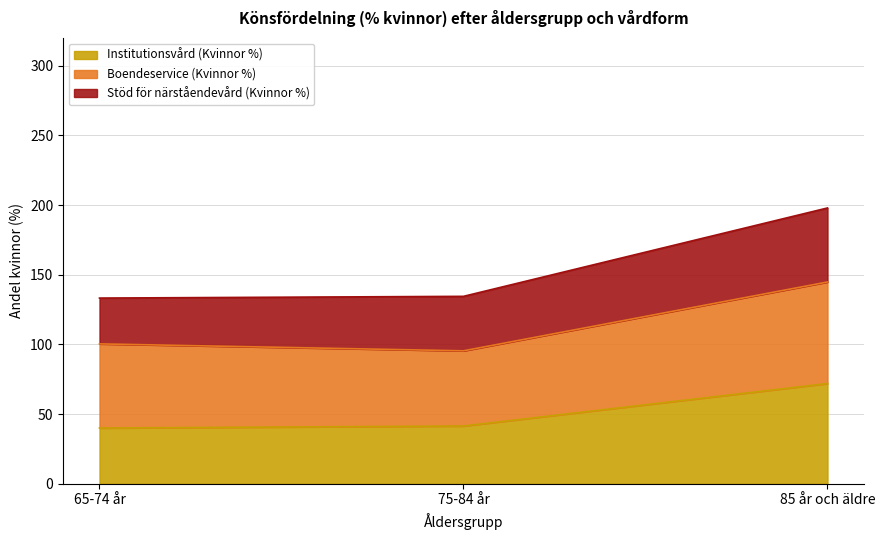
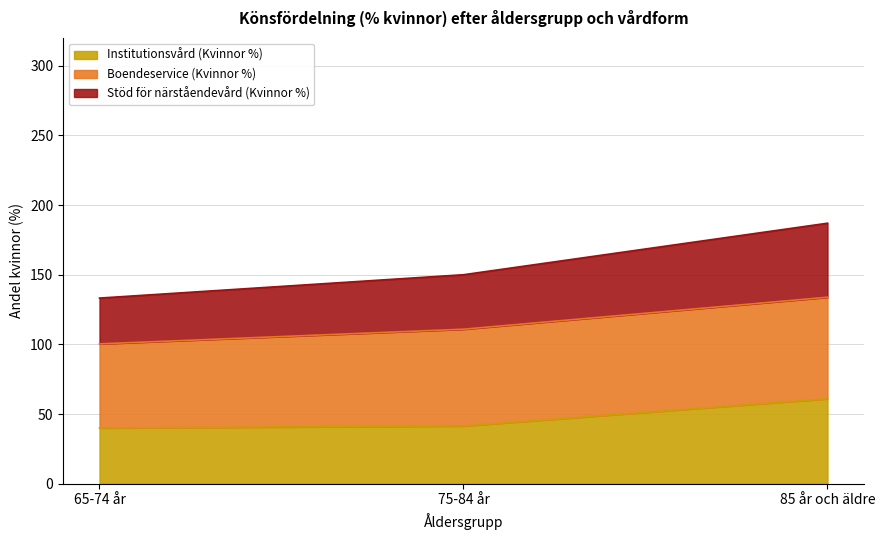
  {
    "Institutionsvård (Kvinnor %)": {
      "65-74 år": 40,
      "75-84 år": 41,
-     "85 år och äldre": 72
+     "85 år och äldre": 61
    },
    "Boendeservice (Kvinnor %)": {
      "65-74 år": 60,
-     "75-84 år": 54,
+     "75-84 år": 69,
      "85 år och äldre": 73
    },
    "Stöd för närståendevård (Kvinnor %)": {
      "65-74 år": 33,
      "75-84 år": 39,
      "85 år och äldre": 53
    }
  }
